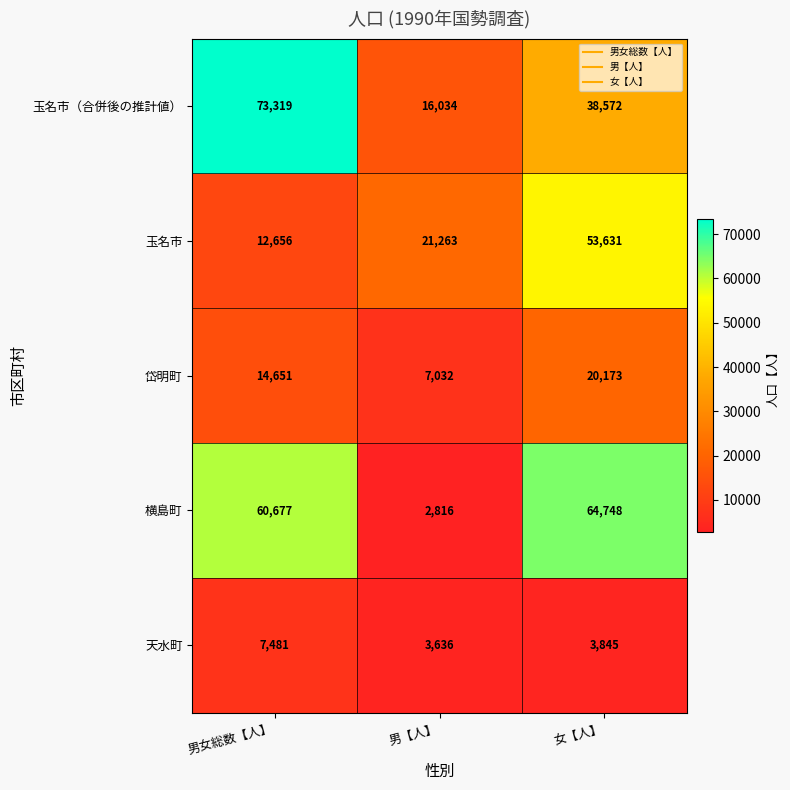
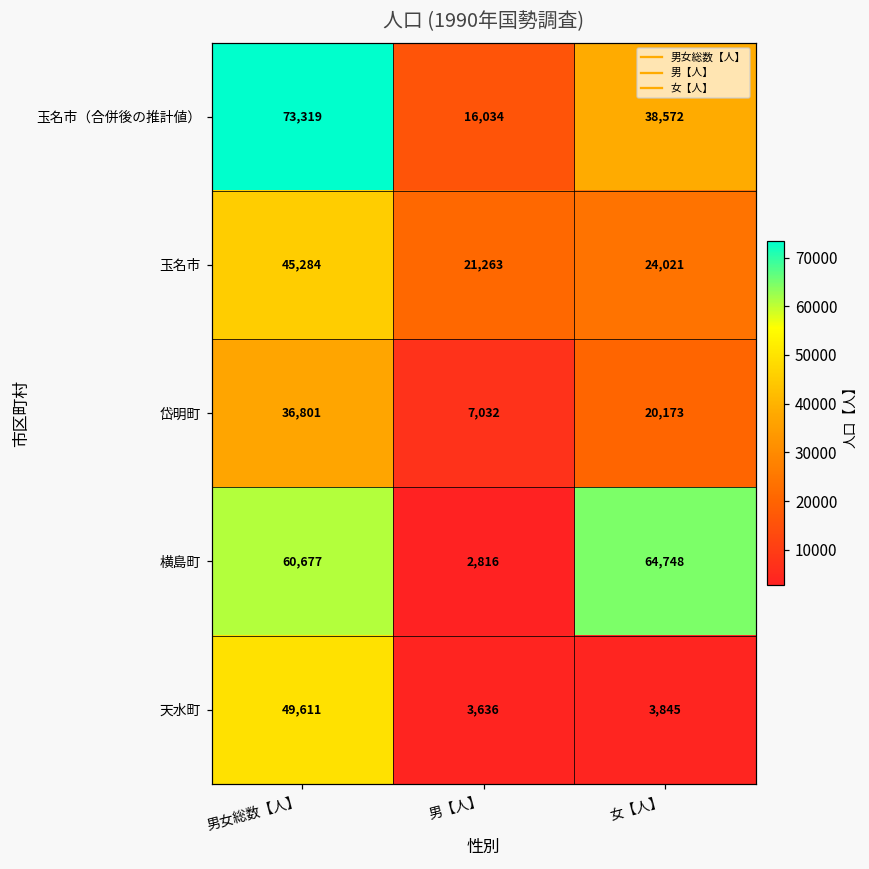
  {
    "玉名市（合併後の推計値）": {
      "男女総数【人】": "73,319",
      "男【人】": "16,034",
      "女【人】": "38,572"
    },
    "玉名市": {
-     "男女総数【人】": "12,656",
+     "男女総数【人】": "45,284",
      "男【人】": "21,263",
-     "女【人】": "53,631"
+     "女【人】": "24,021"
    },
    "岱明町": {
-     "男女総数【人】": "14,651",
+     "男女総数【人】": "36,801",
      "男【人】": "7,032",
      "女【人】": "20,173"
    },
    "横島町": {
      "男女総数【人】": "60,677",
      "男【人】": "2,816",
      "女【人】": "64,748"
    },
    "天水町": {
-     "男女総数【人】": "7,481",
+     "男女総数【人】": "49,611",
      "男【人】": "3,636",
      "女【人】": "3,845"
    }
  }
